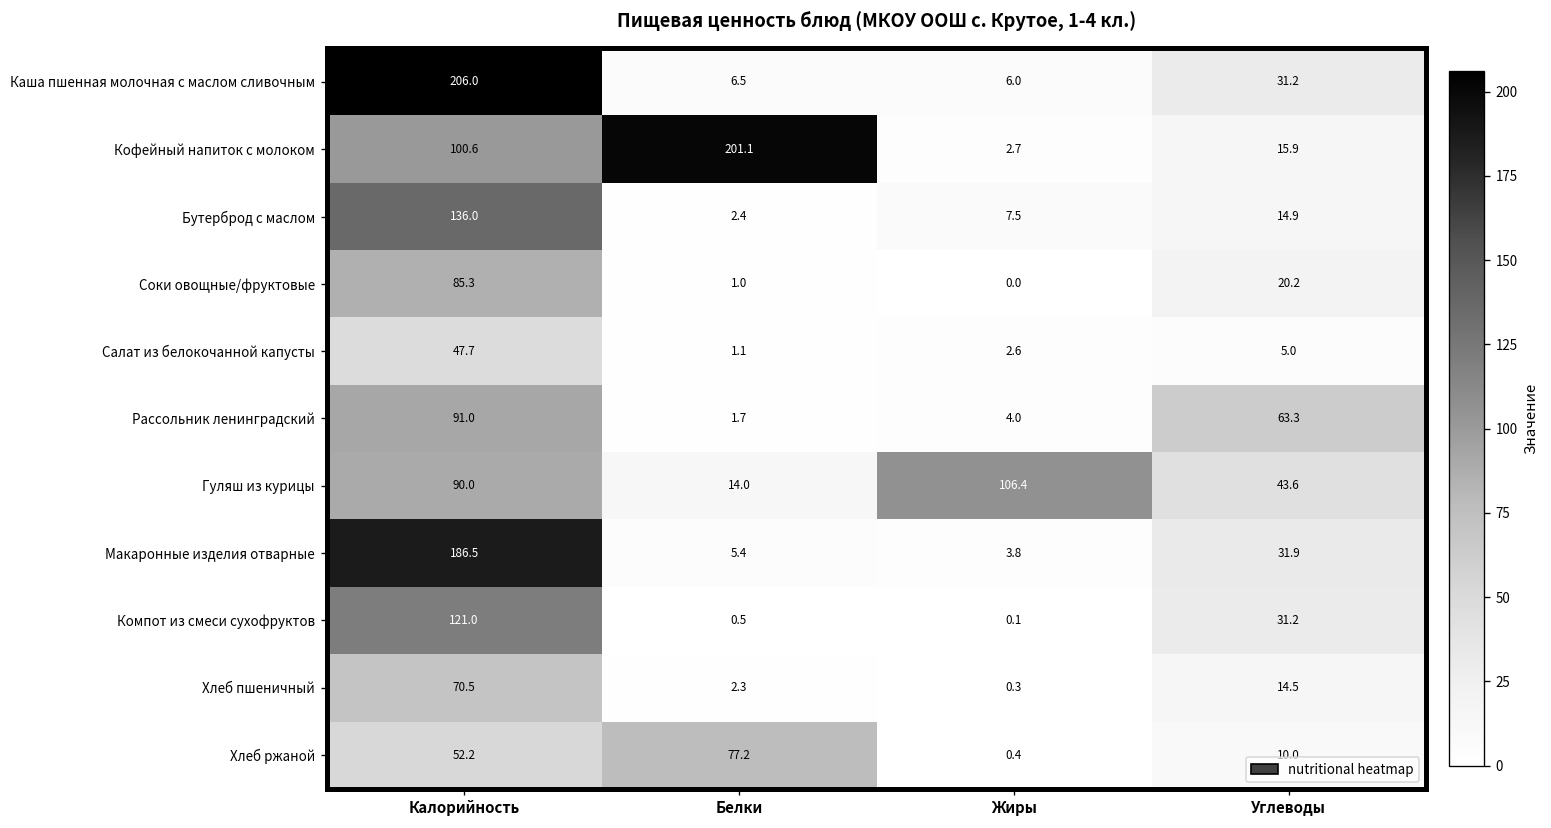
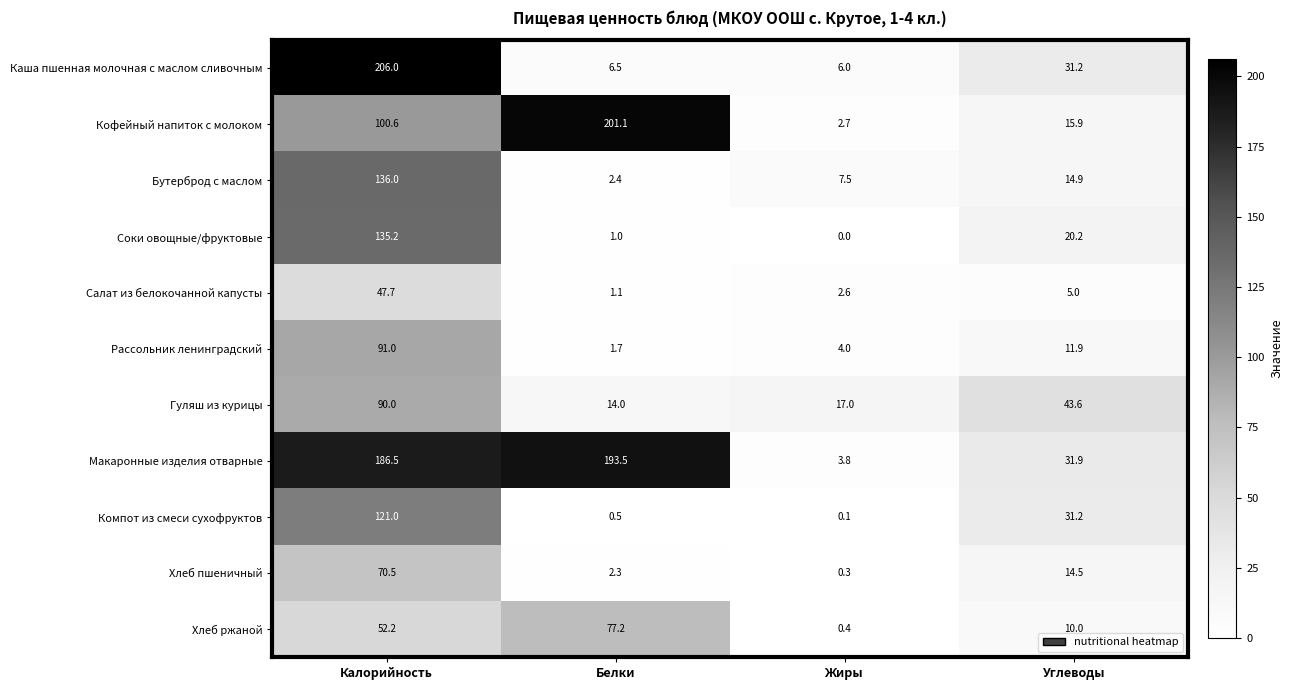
  {
    "Каша пшенная молочная с маслом сливочным": {
      "Калорийность": 206.0,
      "Белки": 6.5,
      "Жиры": 6.0,
      "Углеводы": 31.2
    },
    "Кофейный напиток с молоком": {
      "Калорийность": 100.6,
      "Белки": 201.1,
      "Жиры": 2.7,
      "Углеводы": 15.9
    },
    "Бутерброд с маслом": {
      "Калорийность": 136.0,
      "Белки": 2.4,
      "Жиры": 7.5,
      "Углеводы": 14.9
    },
    "Соки овощные/фруктовые": {
-     "Калорийность": 85.3,
+     "Калорийность": 135.2,
      "Белки": 1.0,
      "Жиры": 0.0,
      "Углеводы": 20.2
    },
    "Салат из белокочанной капусты": {
      "Калорийность": 47.7,
      "Белки": 1.1,
      "Жиры": 2.6,
      "Углеводы": 5.0
    },
    "Рассольник ленинградский": {
      "Калорийность": 91.0,
      "Белки": 1.7,
      "Жиры": 4.0,
-     "Углеводы": 63.3
+     "Углеводы": 11.9
    },
    "Гуляш из курицы": {
      "Калорийность": 90.0,
      "Белки": 14.0,
-     "Жиры": 106.4,
+     "Жиры": 17.0,
      "Углеводы": 43.6
    },
    "Макаронные изделия отварные": {
      "Калорийность": 186.5,
-     "Белки": 5.4,
+     "Белки": 193.5,
      "Жиры": 3.8,
      "Углеводы": 31.9
    },
    "Компот из смеси сухофруктов": {
      "Калорийность": 121.0,
      "Белки": 0.5,
      "Жиры": 0.1,
      "Углеводы": 31.2
    },
    "Хлеб пшеничный": {
      "Калорийность": 70.5,
      "Белки": 2.3,
      "Жиры": 0.3,
      "Углеводы": 14.5
    },
    "Хлеб ржаной": {
      "Калорийность": 52.2,
      "Белки": 77.2,
      "Жиры": 0.4
    }
  }
